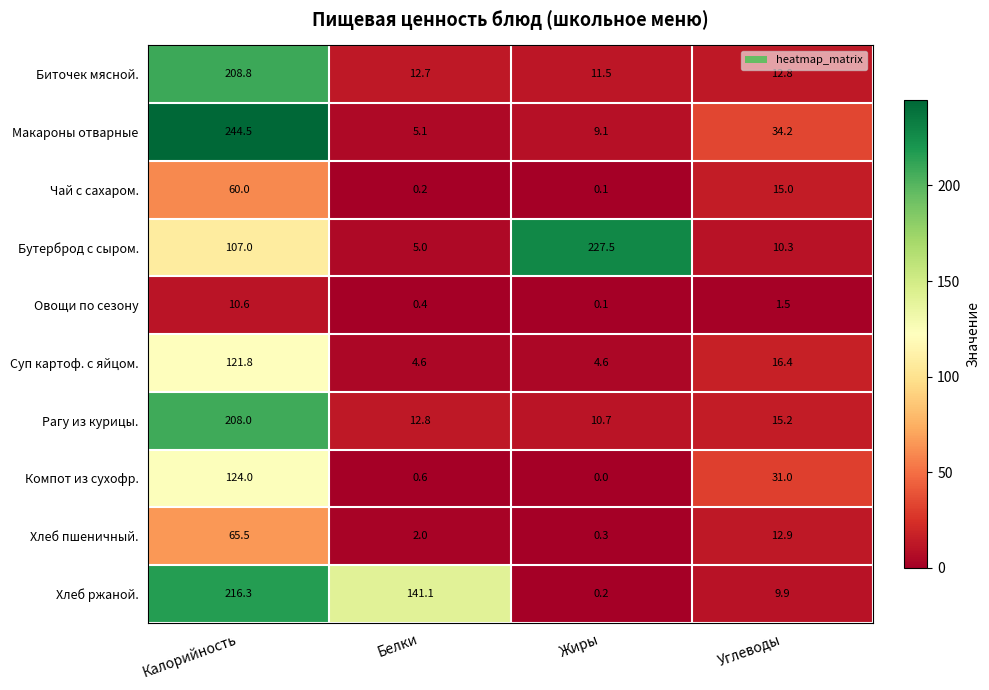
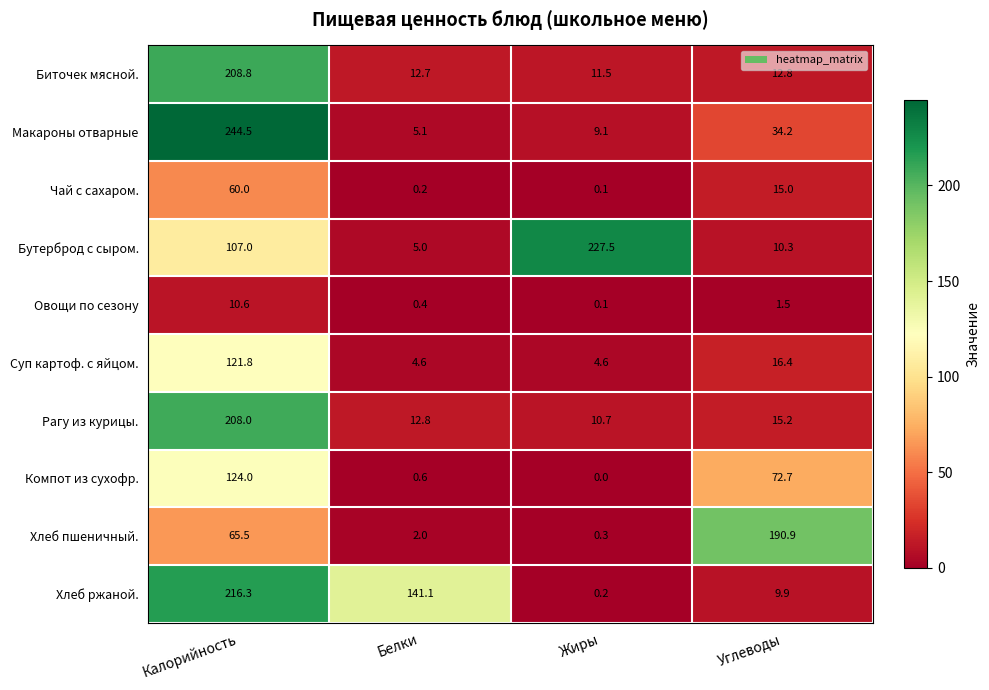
  {
    "Биточек мясной.": {
      "Калорийность": 208.8,
      "Белки": 12.7,
      "Жиры": 11.5
    },
    "Макароны отварные": {
      "Калорийность": 244.5,
      "Белки": 5.1,
      "Жиры": 9.1,
      "Углеводы": 34.2
    },
    "Чай с сахаром.": {
      "Калорийность": 60.0,
      "Белки": 0.2,
      "Жиры": 0.1,
      "Углеводы": 15.0
    },
    "Бутерброд с сыром.": {
      "Калорийность": 107.0,
      "Белки": 5.0,
      "Жиры": 227.5,
      "Углеводы": 10.3
    },
    "Овощи по сезону": {
      "Калорийность": 10.6,
      "Белки": 0.4,
      "Жиры": 0.1,
      "Углеводы": 1.5
    },
    "Суп картоф. с яйцом.": {
      "Калорийность": 121.8,
      "Белки": 4.6,
      "Жиры": 4.6,
      "Углеводы": 16.4
    },
    "Рагу из курицы.": {
      "Калорийность": 208.0,
      "Белки": 12.8,
      "Жиры": 10.7,
      "Углеводы": 15.2
    },
    "Компот из сухофр.": {
      "Калорийность": 124.0,
      "Белки": 0.6,
      "Жиры": 0.0,
-     "Углеводы": 31.0
+     "Углеводы": 72.7
    },
    "Хлеб пшеничный.": {
      "Калорийность": 65.5,
      "Белки": 2.0,
      "Жиры": 0.3,
-     "Углеводы": 12.9
+     "Углеводы": 190.9
    },
    "Хлеб ржаной.": {
      "Калорийность": 216.3,
      "Белки": 141.1,
      "Жиры": 0.2,
      "Углеводы": 9.9
    }
  }
